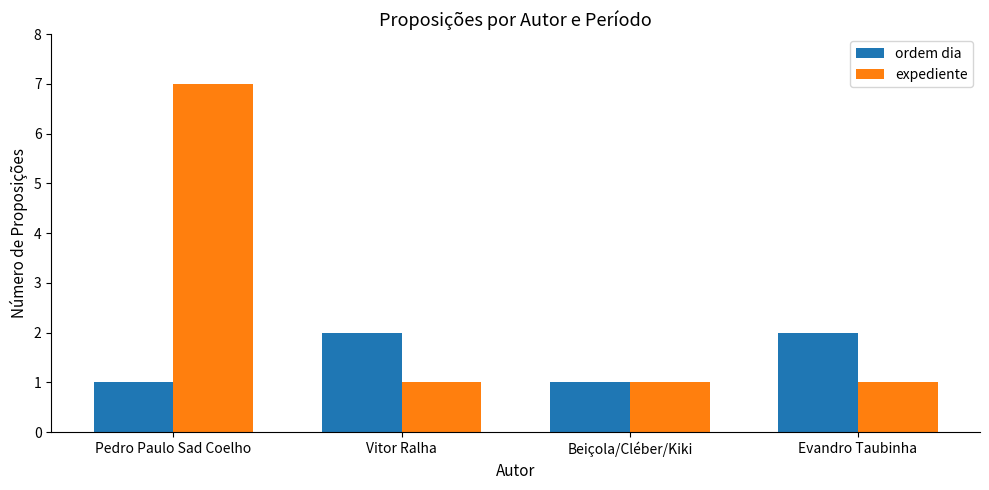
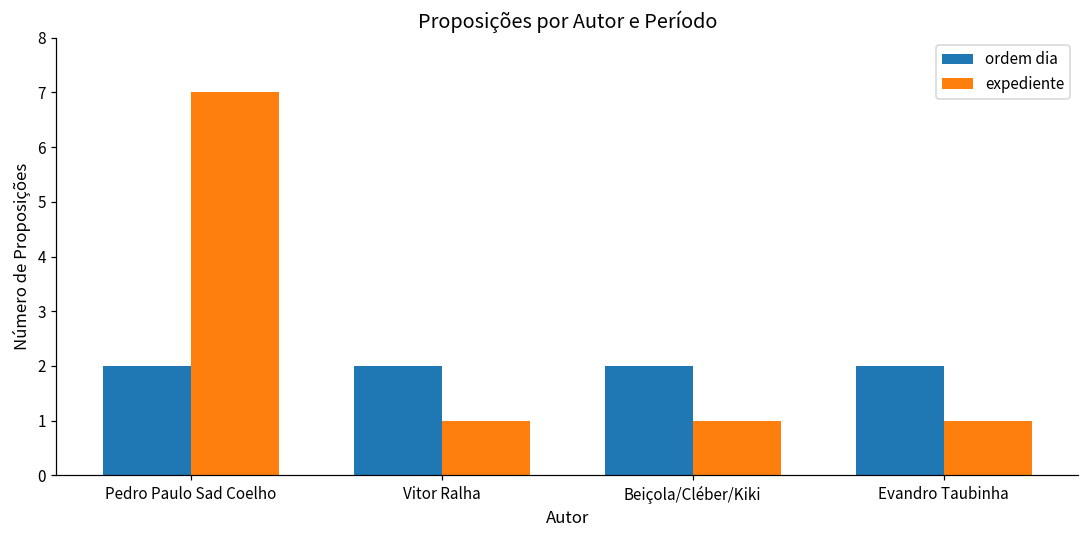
  {
    "ordem dia": {
-     "Pedro Paulo Sad Coelho": 1,
+     "Pedro Paulo Sad Coelho": 2,
      "Vitor Ralha": 2,
-     "Beiçola/Cléber/Kiki": 1,
+     "Beiçola/Cléber/Kiki": 2,
      "Evandro Taubinha": 2
    },
    "expediente": {
      "Pedro Paulo Sad Coelho": 7,
      "Vitor Ralha": 1,
      "Beiçola/Cléber/Kiki": 1,
      "Evandro Taubinha": 1
    }
  }
